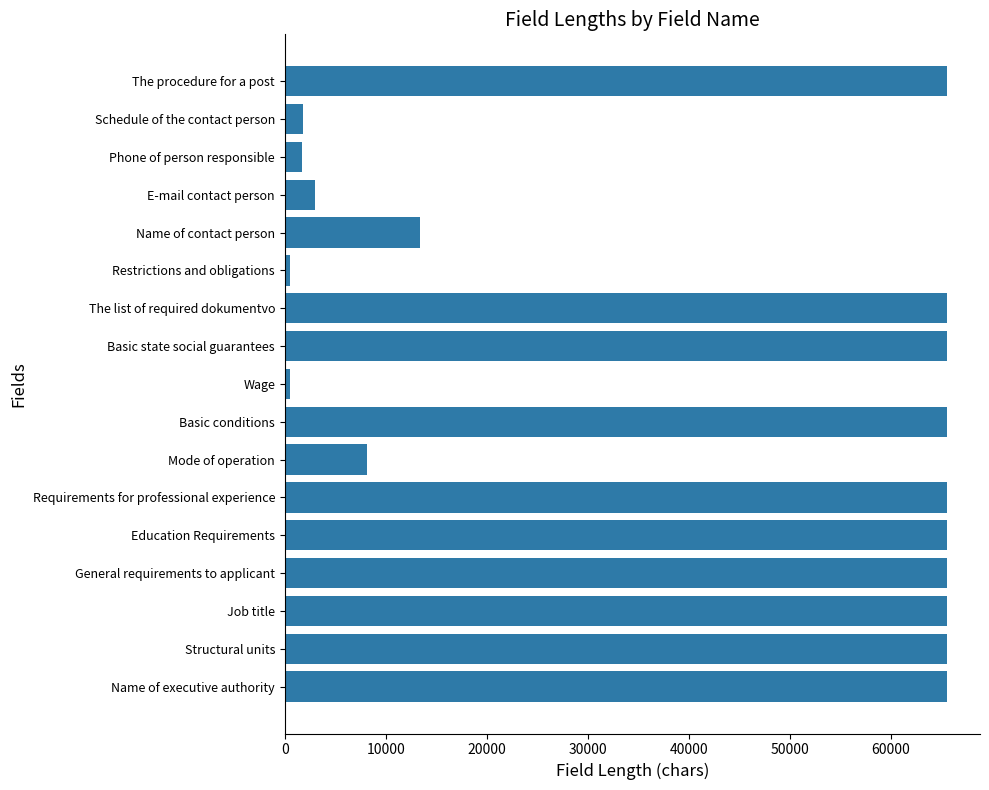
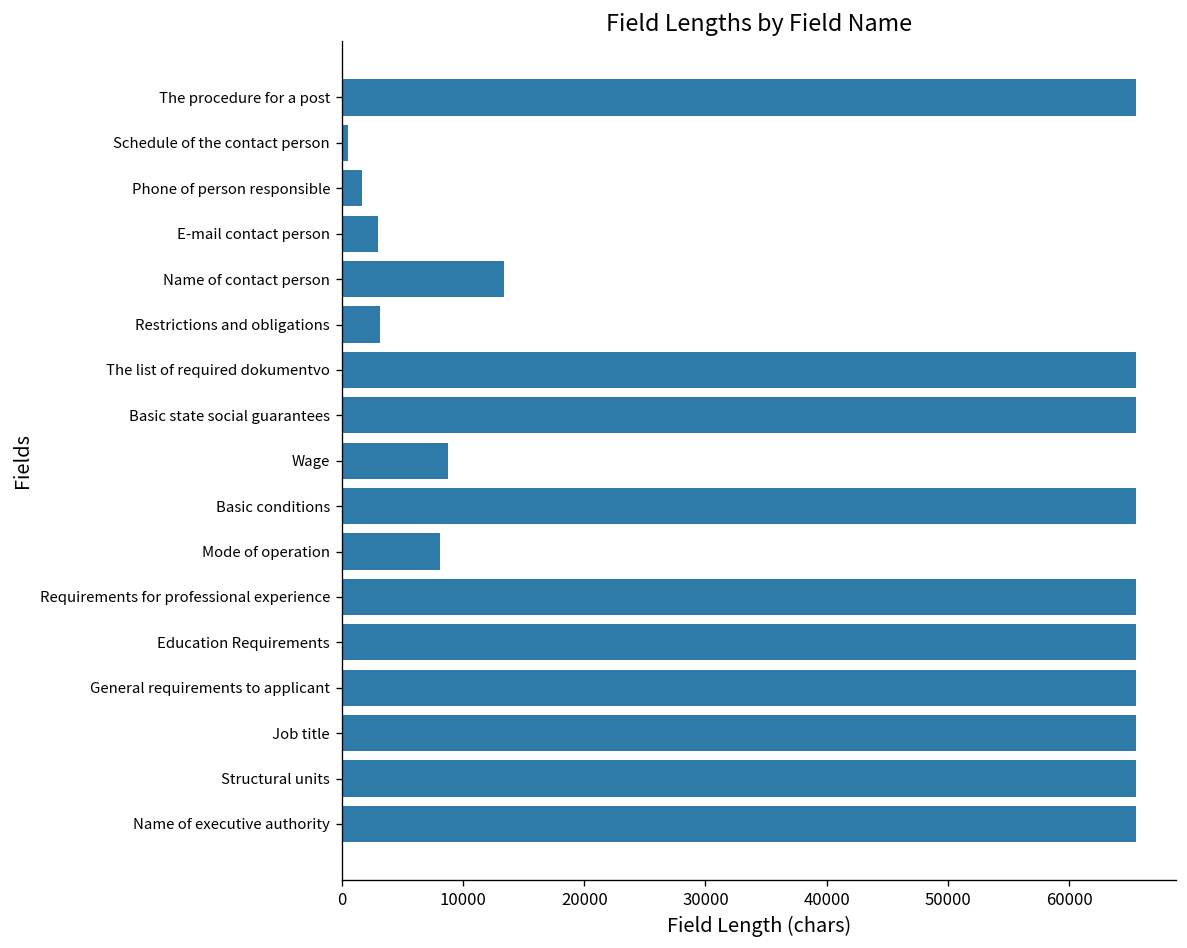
  {
    "The procedure for a post": 65500,
-   "Schedule of the contact person": 1800,
+   "Schedule of the contact person": 500,
    "Phone of person responsible": 1700,
    "E-mail contact person": 3000,
    "Name of contact person": 13400,
-   "Restrictions and obligations": 500,
+   "Restrictions and obligations": 3100,
    "The list of required dokumentvo": 65500,
    "Basic state social guarantees": 65500,
-   "Wage": 500,
+   "Wage": 8800,
    "Basic conditions": 65500,
    "Mode of operation": 8100,
    "Requirements for professional experience": 65500,
    "Education Requirements": 65500,
    "General requirements to applicant": 65500,
    "Job title": 65500,
    "Structural units": 65500,
    "Name of executive authority": 65500
  }
